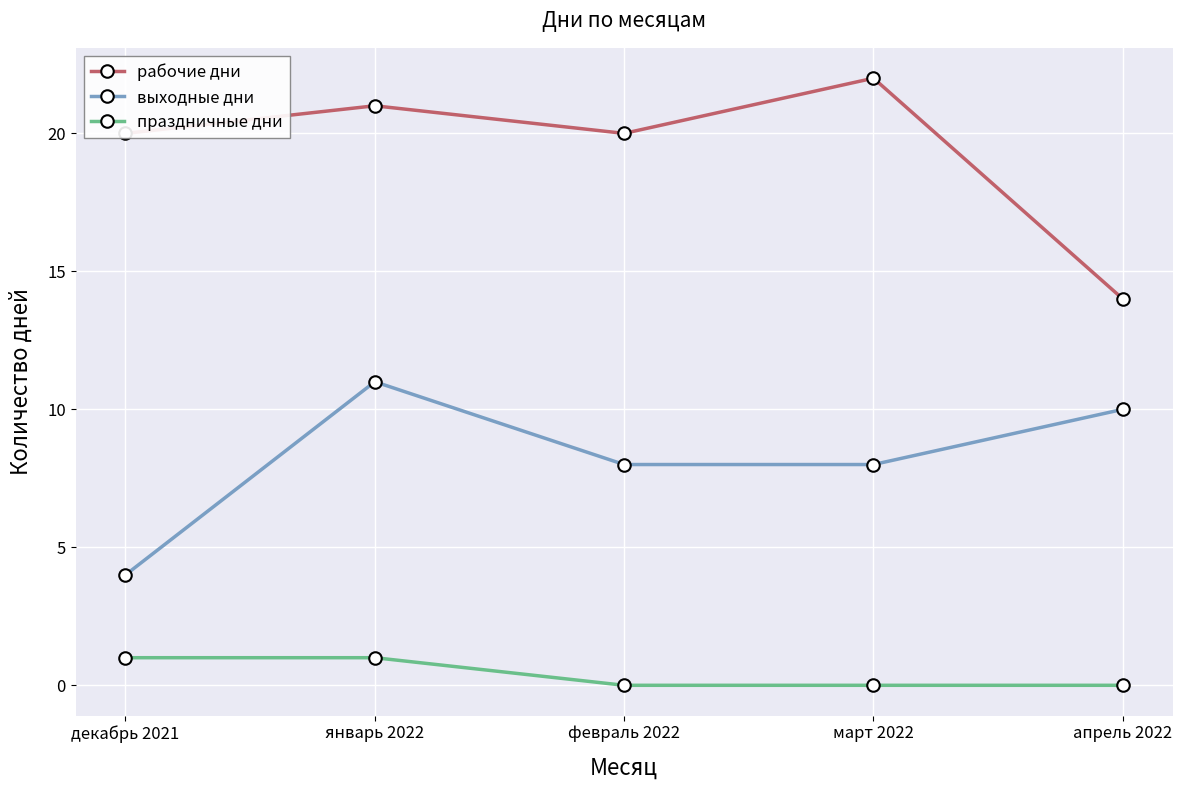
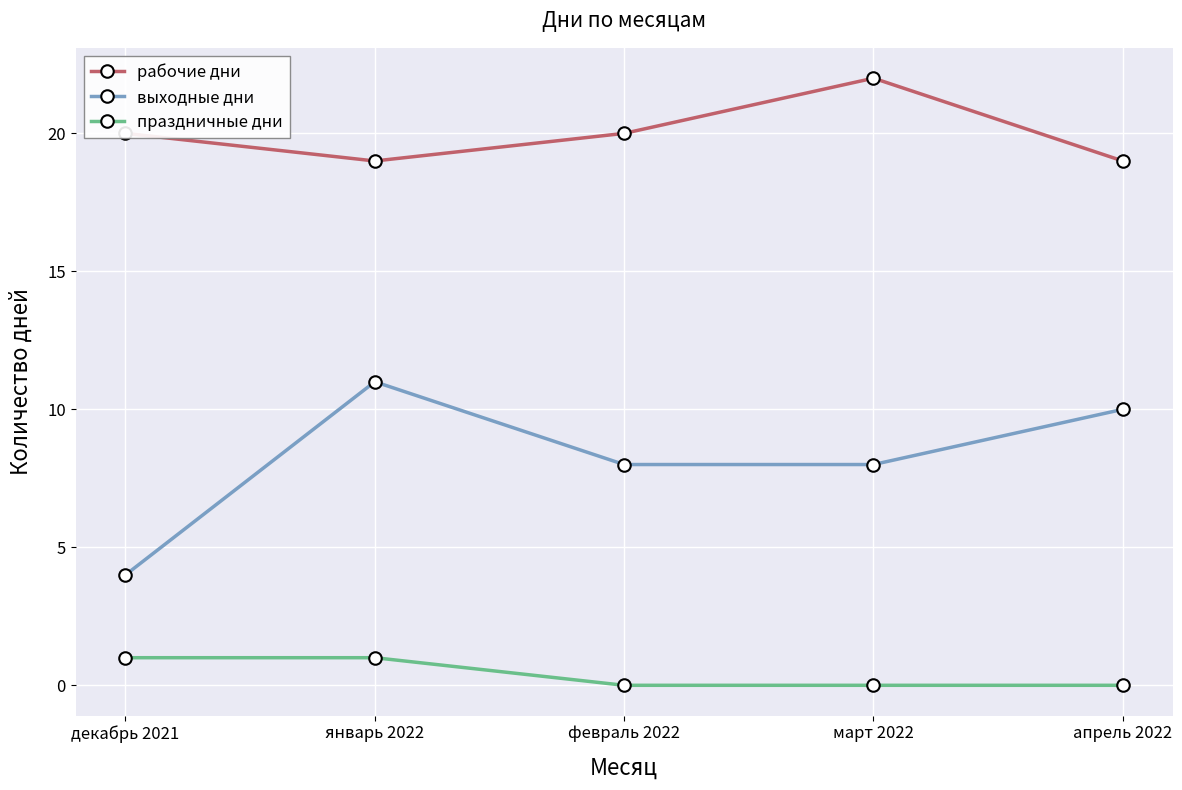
  {
    "рабочие дни": {
-     "январь 2022": 21,
+     "январь 2022": 19,
      "февраль 2022": 20,
      "март 2022": 22,
-     "апрель 2022": 14
+     "апрель 2022": 19
    },
    "выходные дни": {
      "декабрь 2021": 4,
      "январь 2022": 11,
      "февраль 2022": 8,
      "март 2022": 8,
      "апрель 2022": 10
    },
    "праздничные дни": {
      "декабрь 2021": 1,
      "январь 2022": 1,
      "февраль 2022": 0,
      "март 2022": 0,
      "апрель 2022": 0
    }
  }
